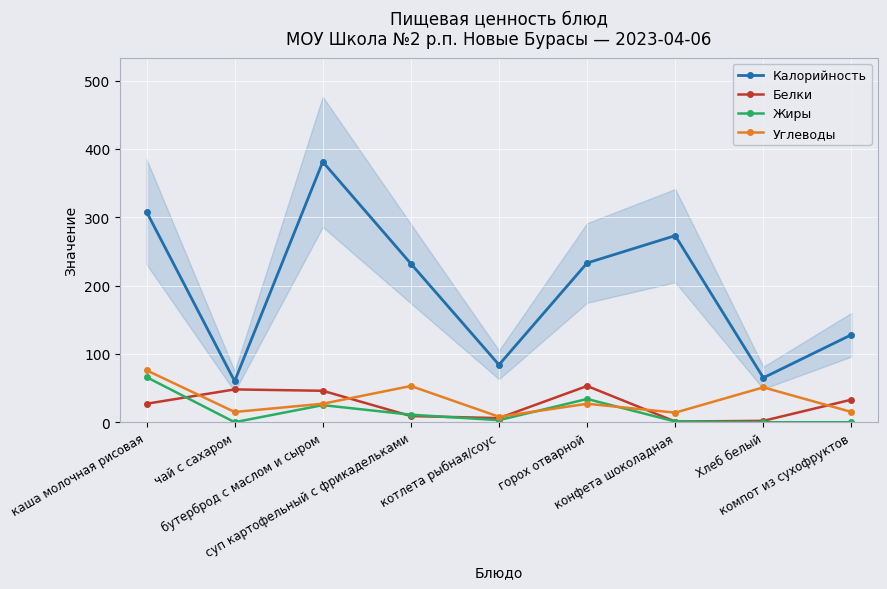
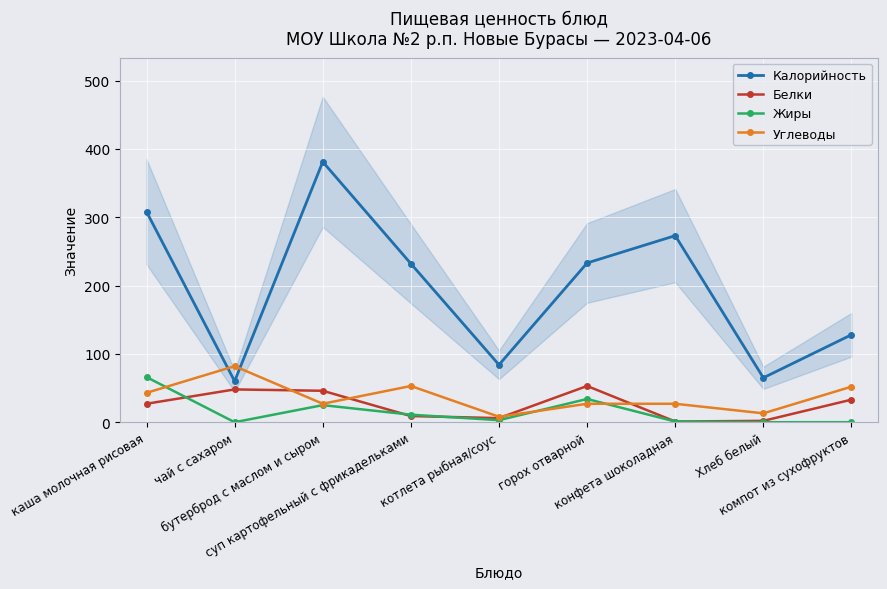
  {
    "Белки": {
      "каша молочная рисовая": 30,
      "чай с сахаром": 50,
      "бутерброд с маслом и сыром": 50,
      "горох отварной": 50,
      "компот из сухофруктов": 30
    },
    "Жиры": {
      "каша молочная рисовая": 70,
      "чай с сахаром": 0,
      "горох отварной": 30,
      "компот из сухофруктов": 0
    },
    "Углеводы": {
-     "каша молочная рисовая": 80,
-     "чай с сахаром": 20,
+     "каша молочная рисовая": 40,
+     "чай с сахаром": 80,
      "суп картофельный с фрикадельками": 50,
      "горох отварной": 30,
-     "конфета шоколадная": 10,
-     "Хлеб белый": 50,
-     "компот из сухофруктов": 20
+     "конфета шоколадная": 30,
+     "Хлеб белый": 10,
+     "компот из сухофруктов": 50
    }
  }
